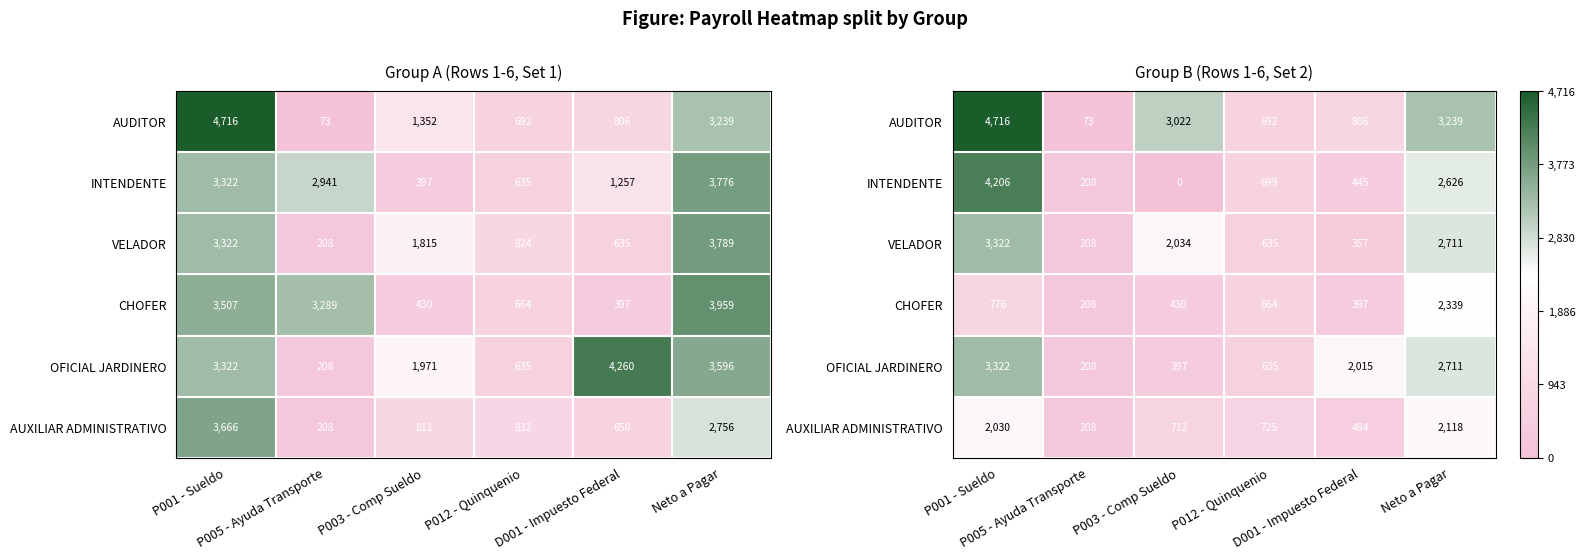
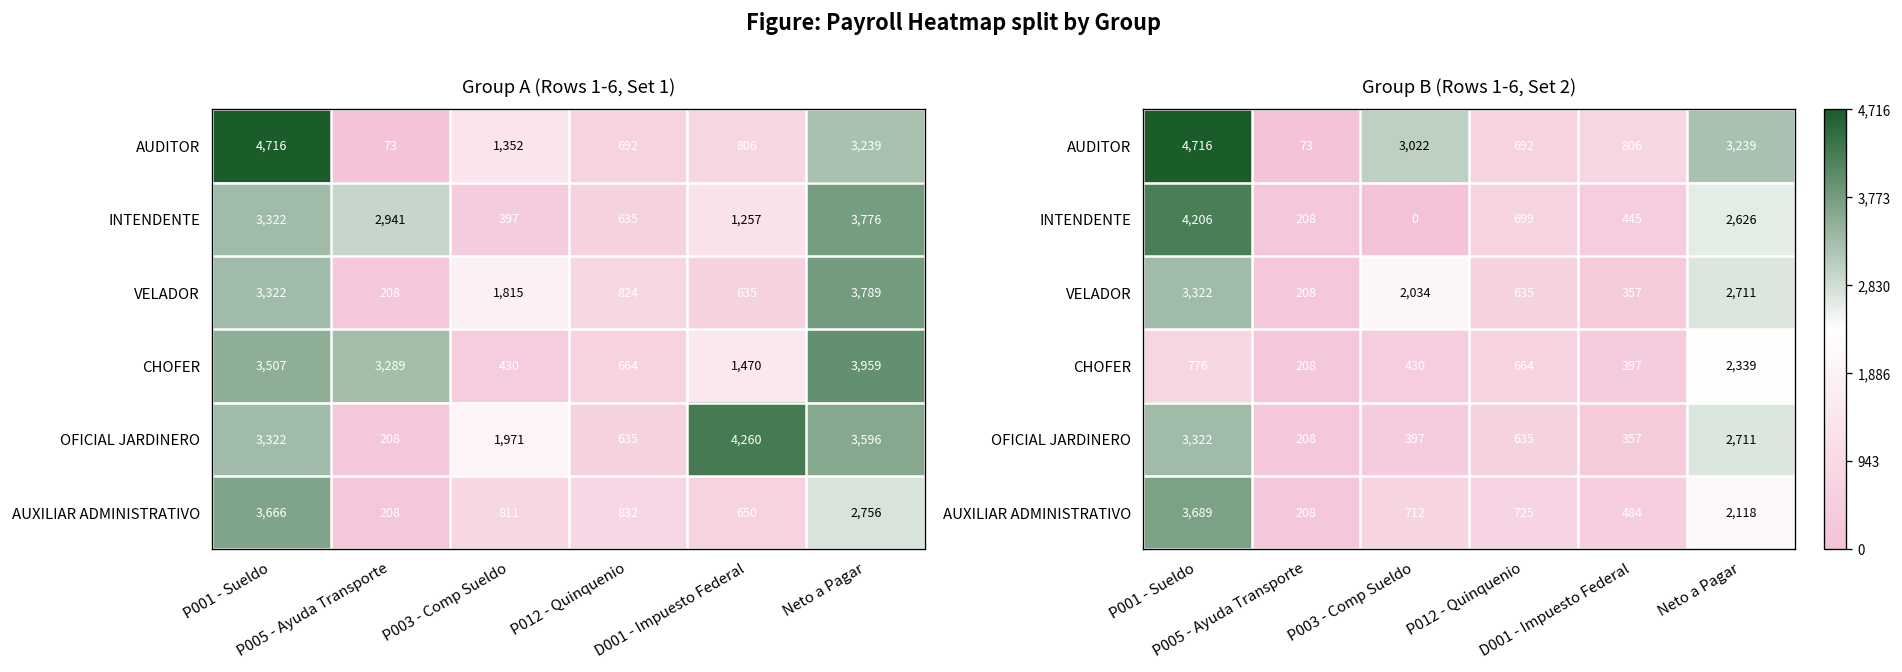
  {
    "Group A (Rows 1-6, Set 1)": {
      "AUDITOR": {
        "P001 - Sueldo": "4,716",
        "P005 - Ayuda Transporte": "73",
        "P003 - Comp Sueldo": "1,352",
        "Neto a Pagar": "3,239"
      },
      "INTENDENTE": {
        "P001 - Sueldo": "3,322",
        "P005 - Ayuda Transporte": "2,941",
        "P003 - Comp Sueldo": "397",
        "D001 - Impuesto Federal": "1,257",
        "Neto a Pagar": "3,776"
      },
      "VELADOR": {
        "P001 - Sueldo": "3,322",
        "P005 - Ayuda Transporte": "208",
        "P003 - Comp Sueldo": "1,815",
        "Neto a Pagar": "3,789"
      },
      "CHOFER": {
        "P001 - Sueldo": "3,507",
        "P005 - Ayuda Transporte": "3,289",
        "P003 - Comp Sueldo": "430",
-       "D001 - Impuesto Federal": "397",
+       "D001 - Impuesto Federal": "1,470",
        "Neto a Pagar": "3,959"
      },
      "OFICIAL JARDINERO": {
        "P001 - Sueldo": "3,322",
        "P005 - Ayuda Transporte": "208",
        "P003 - Comp Sueldo": "1,971",
        "D001 - Impuesto Federal": "4,260",
        "Neto a Pagar": "3,596"
      },
      "AUXILIAR ADMINISTRATIVO": {
        "P001 - Sueldo": "3,666",
        "P005 - Ayuda Transporte": "208",
        "Neto a Pagar": "2,756"
      }
    },
    "Group B (Rows 1-6, Set 2)": {
      "AUDITOR": {
        "P001 - Sueldo": "4,716",
        "P005 - Ayuda Transporte": "73",
        "P003 - Comp Sueldo": "3,022",
        "Neto a Pagar": "3,239"
      },
      "INTENDENTE": {
        "P001 - Sueldo": "4,206",
        "P005 - Ayuda Transporte": "208",
        "P003 - Comp Sueldo": "0",
        "D001 - Impuesto Federal": "445",
        "Neto a Pagar": "2,626"
      },
      "VELADOR": {
        "P001 - Sueldo": "3,322",
        "P005 - Ayuda Transporte": "208",
        "P003 - Comp Sueldo": "2,034",
        "D001 - Impuesto Federal": "357",
        "Neto a Pagar": "2,711"
      },
      "CHOFER": {
        "P005 - Ayuda Transporte": "208",
        "P003 - Comp Sueldo": "430",
        "D001 - Impuesto Federal": "397",
        "Neto a Pagar": "2,339"
      },
      "OFICIAL JARDINERO": {
        "P001 - Sueldo": "3,322",
        "P005 - Ayuda Transporte": "208",
        "P003 - Comp Sueldo": "397",
-       "D001 - Impuesto Federal": "2,015",
+       "D001 - Impuesto Federal": "357",
        "Neto a Pagar": "2,711"
      },
      "AUXILIAR ADMINISTRATIVO": {
-       "P001 - Sueldo": "2,030",
+       "P001 - Sueldo": "3,689",
        "P005 - Ayuda Transporte": "208",
        "D001 - Impuesto Federal": "484",
        "Neto a Pagar": "2,118"
      }
    }
  }
